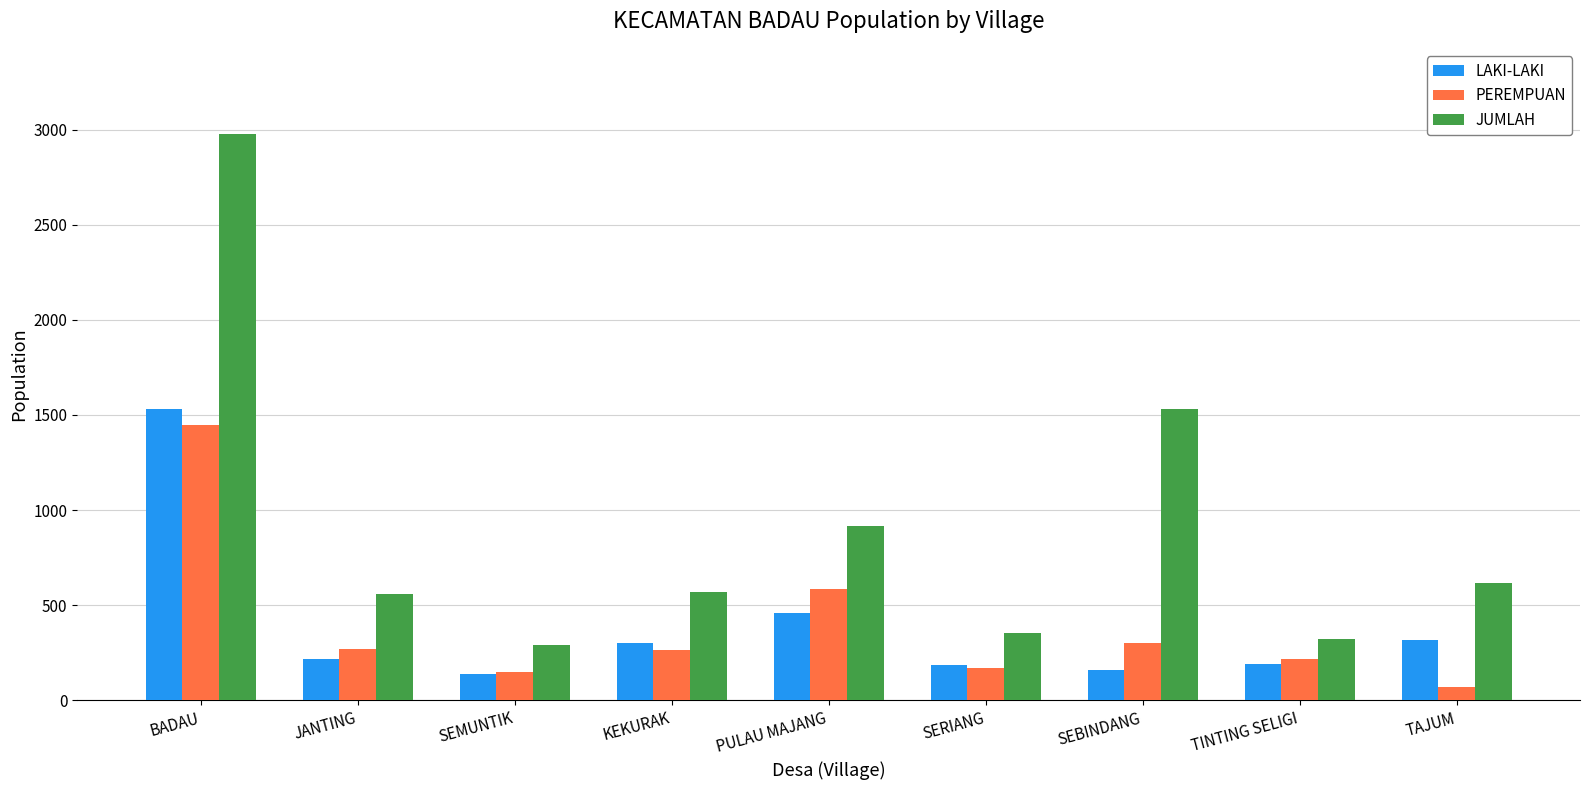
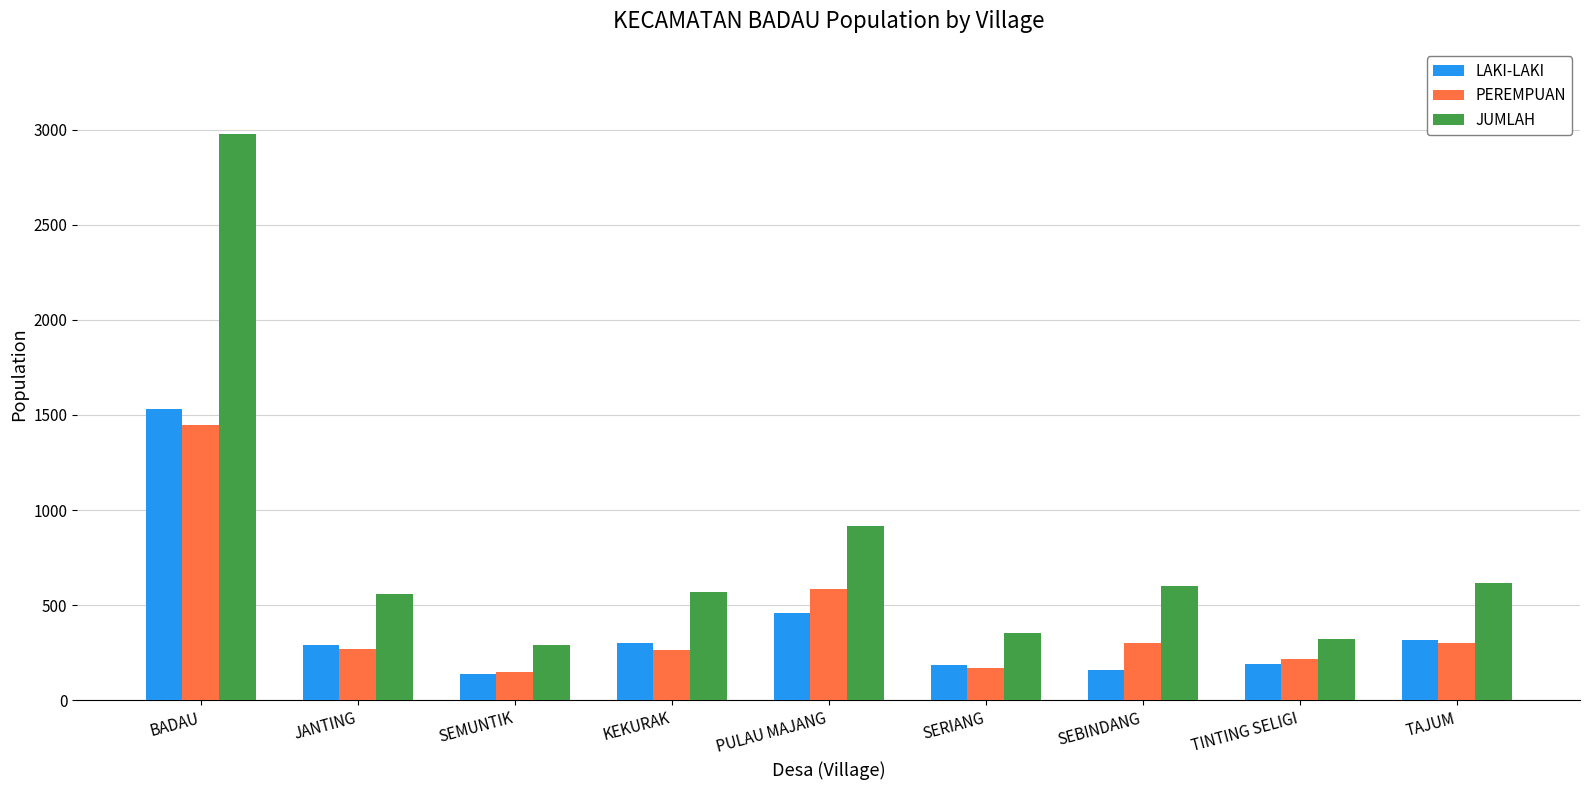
  {
    "LAKI-LAKI": {
      "BADAU": 1530,
-     "JANTING": 220,
+     "JANTING": 290,
      "SEMUNTIK": 140,
      "KEKURAK": 300,
      "PULAU MAJANG": 460,
      "SERIANG": 190,
      "SEBINDANG": 160,
      "TINTING SELIGI": 190,
      "TAJUM": 320
    },
    "PEREMPUAN": {
      "BADAU": 1450,
      "JANTING": 270,
      "SEMUNTIK": 150,
      "KEKURAK": 270,
      "PULAU MAJANG": 580,
      "SERIANG": 170,
      "SEBINDANG": 300,
      "TINTING SELIGI": 220,
-     "TAJUM": 70
+     "TAJUM": 300
    },
    "JUMLAH": {
      "BADAU": 2980,
      "JANTING": 560,
      "SEMUNTIK": 290,
      "KEKURAK": 570,
      "PULAU MAJANG": 920,
      "SERIANG": 350,
-     "SEBINDANG": 1530,
+     "SEBINDANG": 600,
      "TINTING SELIGI": 330,
      "TAJUM": 620
    }
  }
